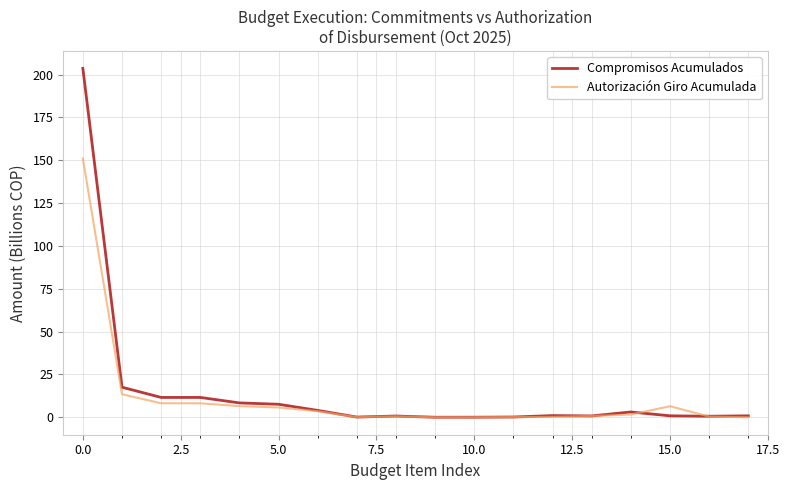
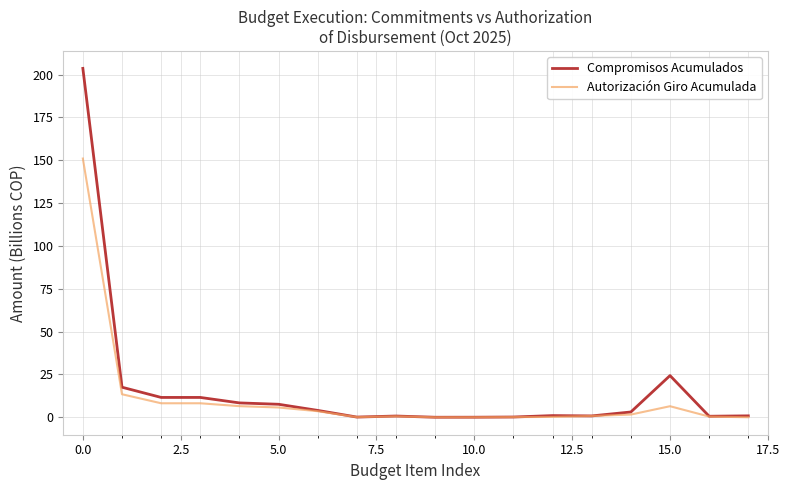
  {
    "Compromisos Acumulados": {
      "0.0": 204,
      "5.0": 8,
-     "15.0": 1
+     "15.0": 24
    },
    "Autorización Giro Acumulada": {
      "0.0": 151,
      "5.0": 6,
      "15.0": 6
    }
  }
